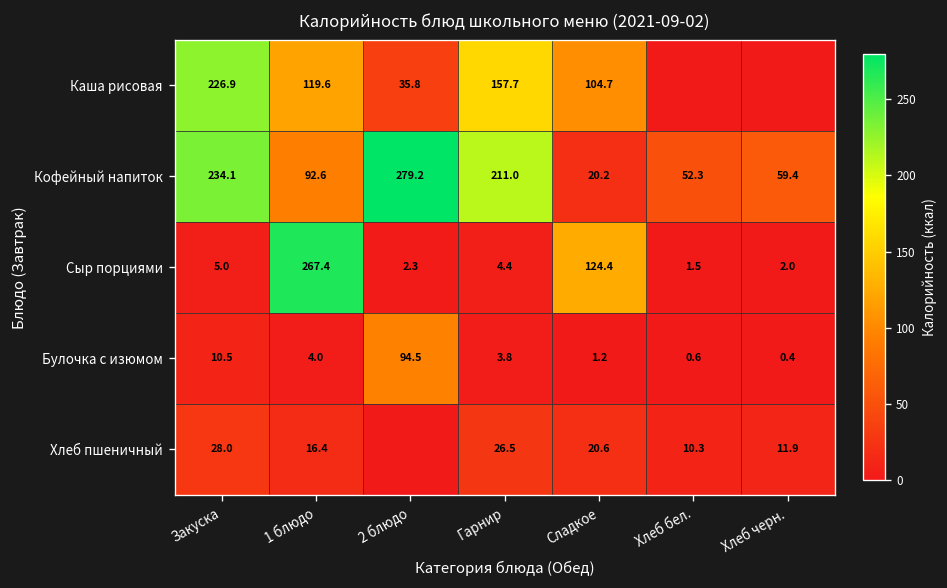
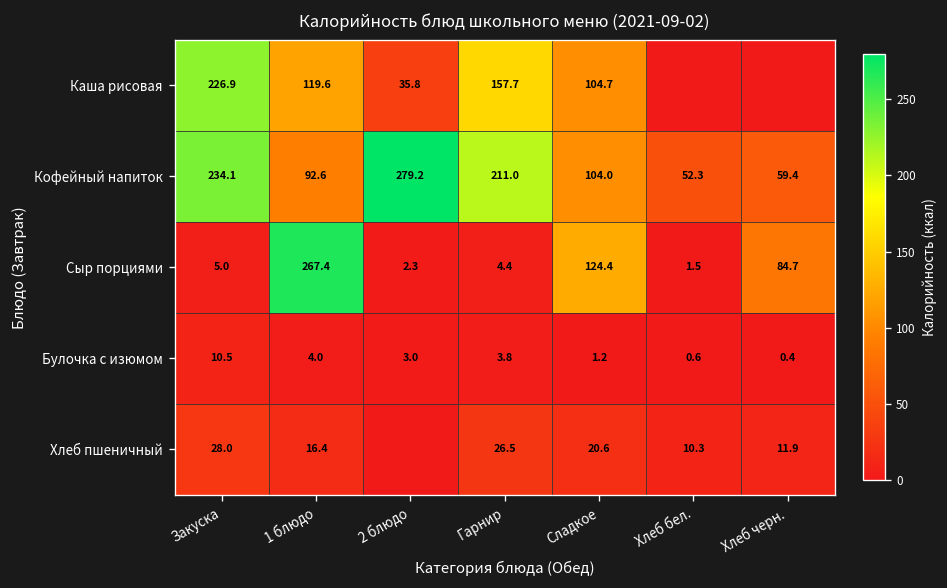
  {
    "Каша рисовая": {
      "Закуска": 226.9,
      "1 блюдо": 119.6,
      "2 блюдо": 35.8,
      "Гарнир": 157.7,
      "Сладкое": 104.7
    },
    "Кофейный напиток": {
      "Закуска": 234.1,
      "1 блюдо": 92.6,
      "2 блюдо": 279.2,
      "Гарнир": 211.0,
-     "Сладкое": 20.2,
+     "Сладкое": 104.0,
      "Хлеб бел.": 52.3,
      "Хлеб черн.": 59.4
    },
    "Сыр порциями": {
      "Закуска": 5.0,
      "1 блюдо": 267.4,
      "2 блюдо": 2.3,
      "Гарнир": 4.4,
      "Сладкое": 124.4,
      "Хлеб бел.": 1.5,
-     "Хлеб черн.": 2.0
+     "Хлеб черн.": 84.7
    },
    "Булочка с изюмом": {
      "Закуска": 10.5,
      "1 блюдо": 4.0,
-     "2 блюдо": 94.5,
+     "2 блюдо": 3.0,
      "Гарнир": 3.8,
      "Сладкое": 1.2,
      "Хлеб бел.": 0.6,
      "Хлеб черн.": 0.4
    },
    "Хлеб пшеничный": {
      "Закуска": 28.0,
      "1 блюдо": 16.4,
      "Гарнир": 26.5,
      "Сладкое": 20.6,
      "Хлеб бел.": 10.3,
      "Хлеб черн.": 11.9
    }
  }
